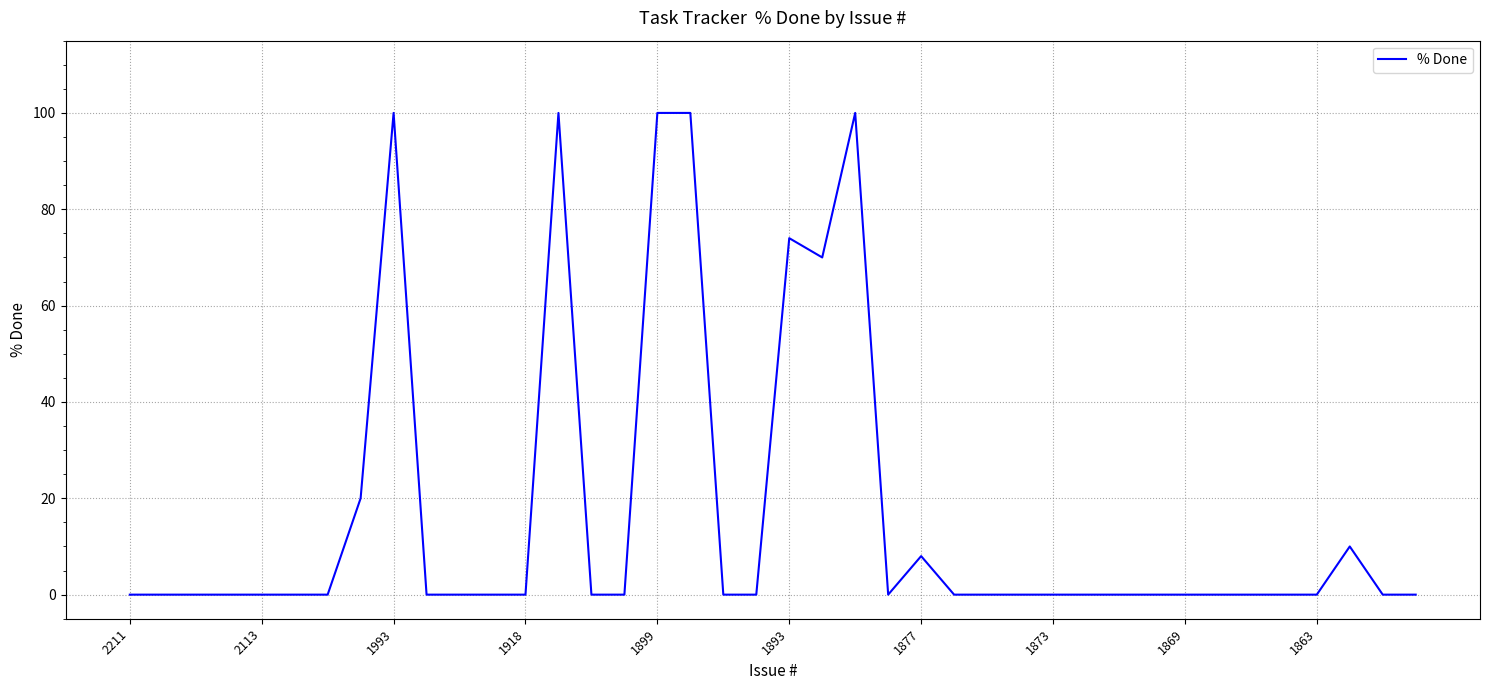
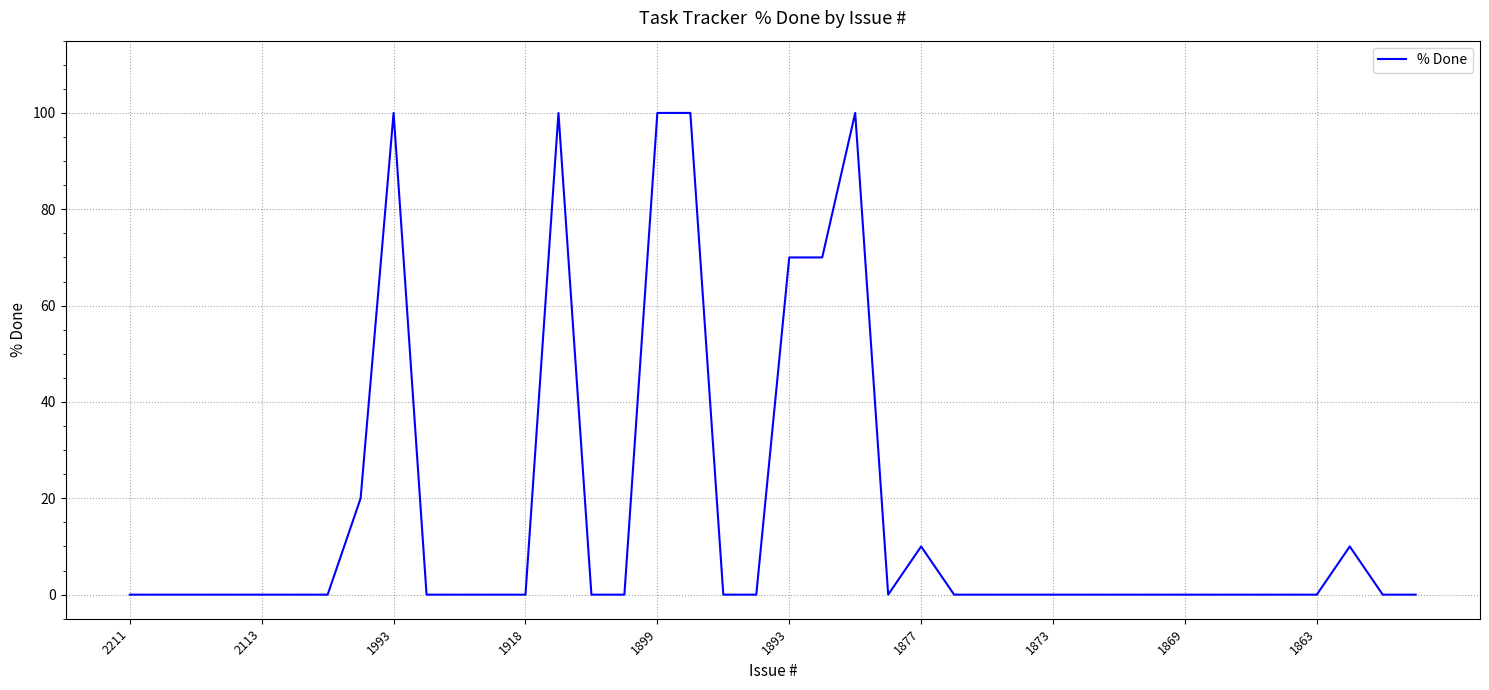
  {
    "2211": 0,
    "2113": 0,
    "1993": 100,
    "1918": 0,
    "1899": 100,
-   "1893": 74,
-   "1877": 8,
+   "1893": 70,
+   "1877": 10,
    "1873": 0,
    "1869": 0,
    "1863": 0
  }
